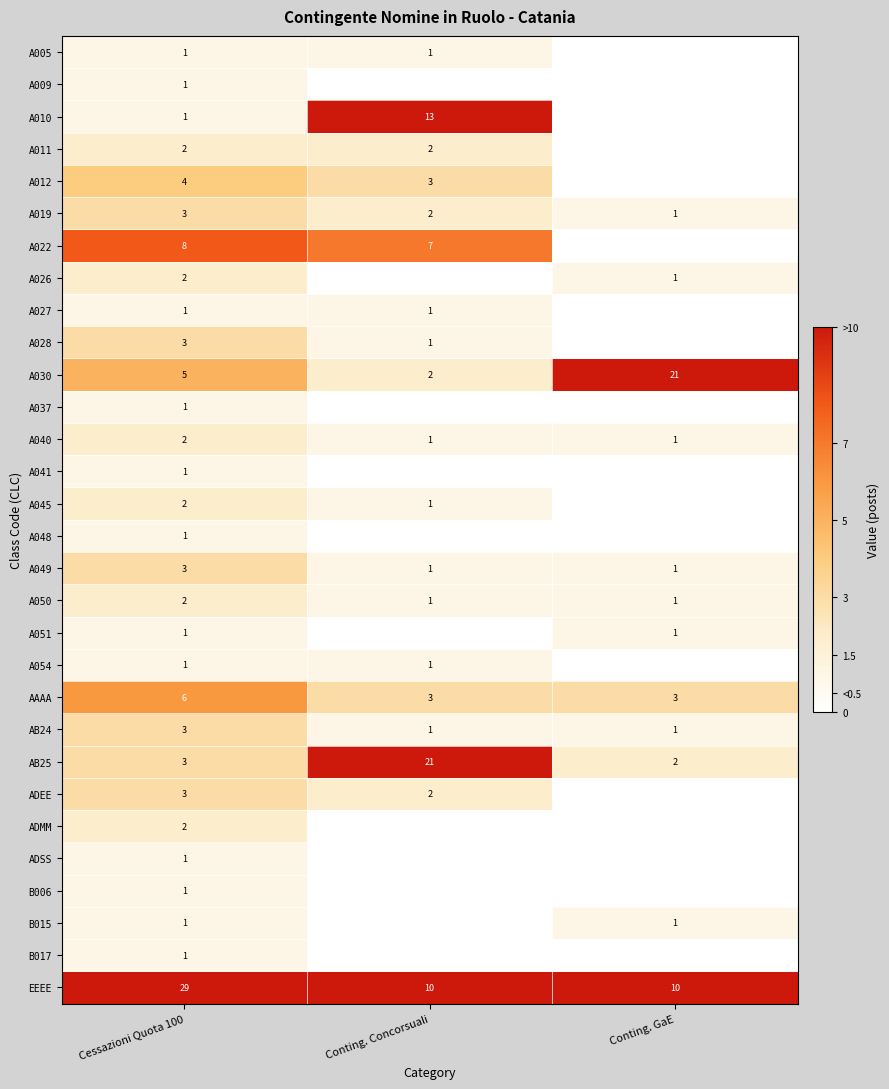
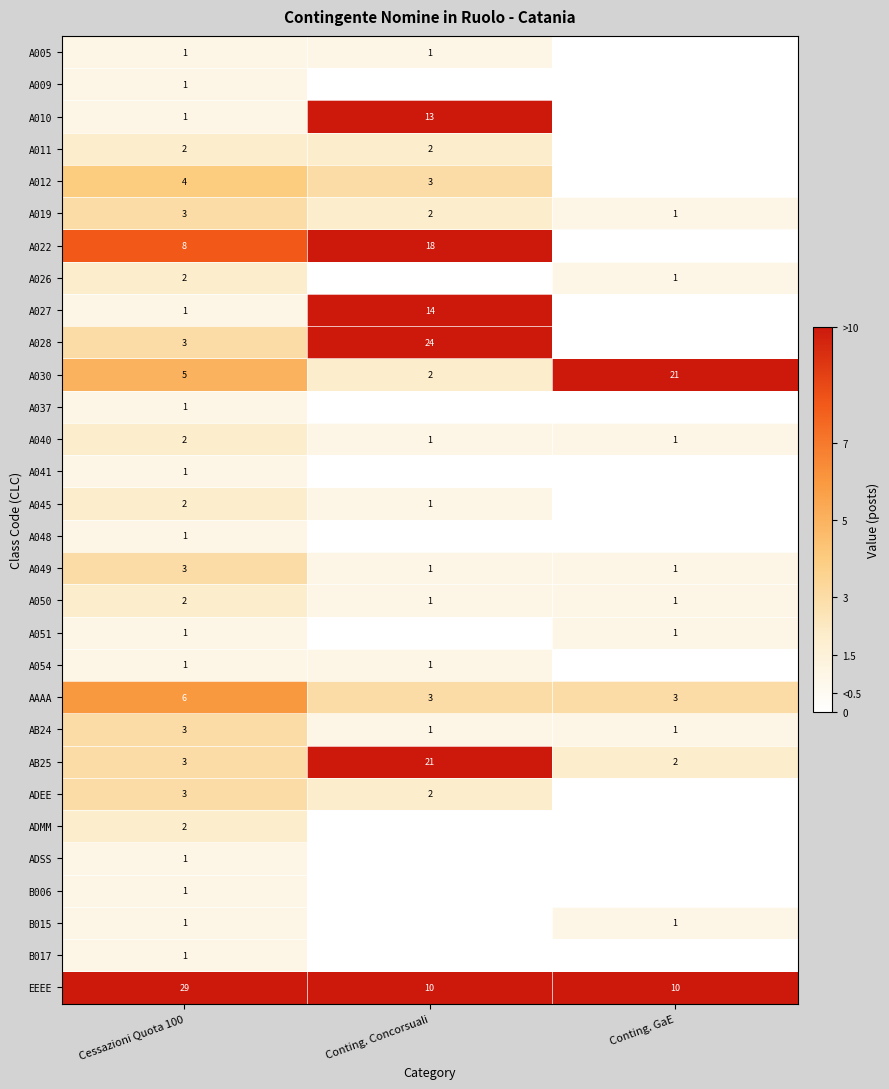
  {
    "A005": {
      "Cessazioni Quota 100": 1,
      "Conting. Concorsuali": 1
    },
    "A009": {
      "Cessazioni Quota 100": 1
    },
    "A010": {
      "Cessazioni Quota 100": 1,
      "Conting. Concorsuali": 13
    },
    "A011": {
      "Cessazioni Quota 100": 2,
      "Conting. Concorsuali": 2
    },
    "A012": {
      "Cessazioni Quota 100": 4,
      "Conting. Concorsuali": 3
    },
    "A019": {
      "Cessazioni Quota 100": 3,
      "Conting. Concorsuali": 2,
      "Conting. GaE": 1
    },
    "A022": {
      "Cessazioni Quota 100": 8,
-     "Conting. Concorsuali": 7
+     "Conting. Concorsuali": 18
    },
    "A026": {
      "Cessazioni Quota 100": 2,
      "Conting. GaE": 1
    },
    "A027": {
      "Cessazioni Quota 100": 1,
-     "Conting. Concorsuali": 1
+     "Conting. Concorsuali": 14
    },
    "A028": {
      "Cessazioni Quota 100": 3,
-     "Conting. Concorsuali": 1
+     "Conting. Concorsuali": 24
    },
    "A030": {
      "Cessazioni Quota 100": 5,
      "Conting. Concorsuali": 2,
      "Conting. GaE": 21
    },
    "A037": {
      "Cessazioni Quota 100": 1
    },
    "A040": {
      "Cessazioni Quota 100": 2,
      "Conting. Concorsuali": 1,
      "Conting. GaE": 1
    },
    "A041": {
      "Cessazioni Quota 100": 1
    },
    "A045": {
      "Cessazioni Quota 100": 2,
      "Conting. Concorsuali": 1
    },
    "A048": {
      "Cessazioni Quota 100": 1
    },
    "A049": {
      "Cessazioni Quota 100": 3,
      "Conting. Concorsuali": 1,
      "Conting. GaE": 1
    },
    "A050": {
      "Cessazioni Quota 100": 2,
      "Conting. Concorsuali": 1,
      "Conting. GaE": 1
    },
    "A051": {
      "Cessazioni Quota 100": 1,
      "Conting. GaE": 1
    },
    "A054": {
      "Cessazioni Quota 100": 1,
      "Conting. Concorsuali": 1
    },
    "AAAA": {
      "Cessazioni Quota 100": 6,
      "Conting. Concorsuali": 3,
      "Conting. GaE": 3
    },
    "AB24": {
      "Cessazioni Quota 100": 3,
      "Conting. Concorsuali": 1,
      "Conting. GaE": 1
    },
    "AB25": {
      "Cessazioni Quota 100": 3,
      "Conting. Concorsuali": 21,
      "Conting. GaE": 2
    },
    "ADEE": {
      "Cessazioni Quota 100": 3,
      "Conting. Concorsuali": 2
    },
    "ADMM": {
      "Cessazioni Quota 100": 2
    },
    "ADSS": {
      "Cessazioni Quota 100": 1
    },
    "B006": {
      "Cessazioni Quota 100": 1
    },
    "B015": {
      "Cessazioni Quota 100": 1,
      "Conting. GaE": 1
    },
    "B017": {
      "Cessazioni Quota 100": 1
    },
    "EEEE": {
      "Cessazioni Quota 100": 29,
      "Conting. Concorsuali": 10,
      "Conting. GaE": 10
    }
  }
